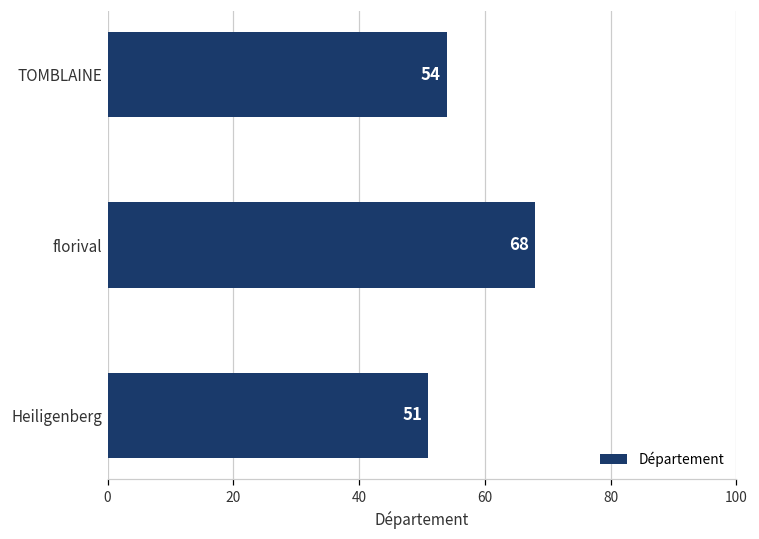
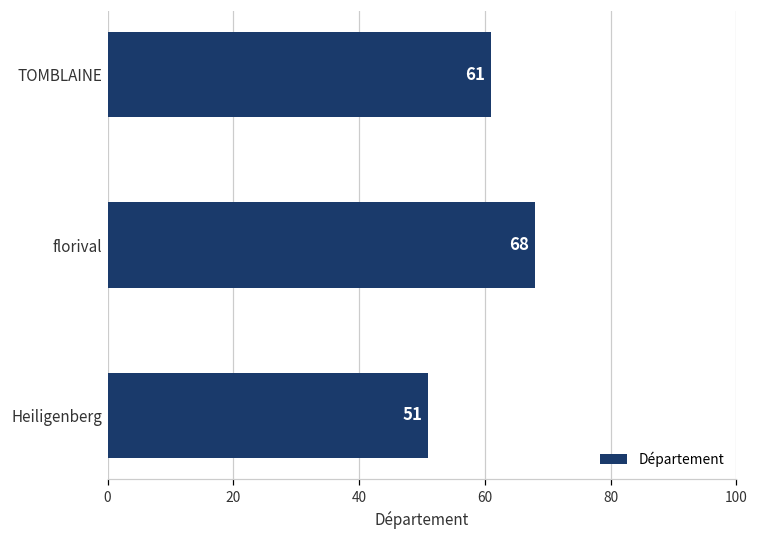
  {
-   "TOMBLAINE": 54,
+   "TOMBLAINE": 61,
    "florival": 68,
    "Heiligenberg": 51
  }
